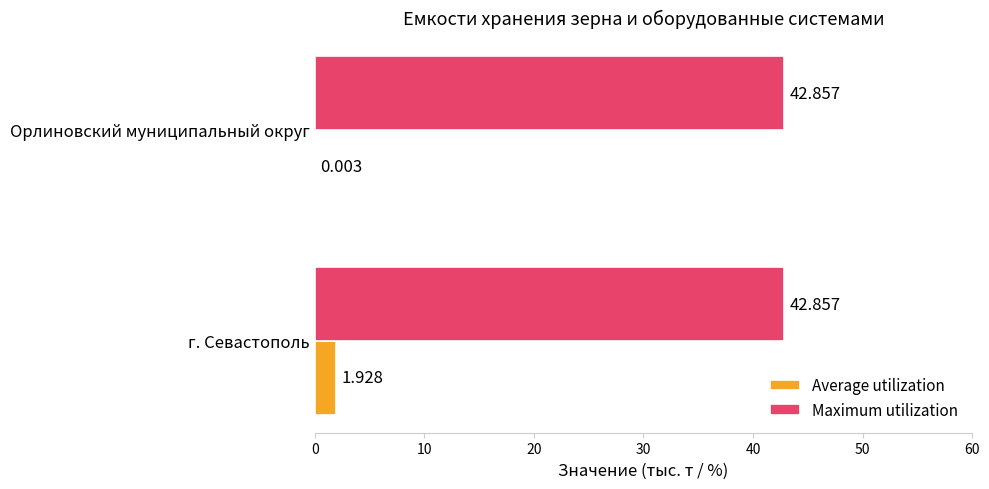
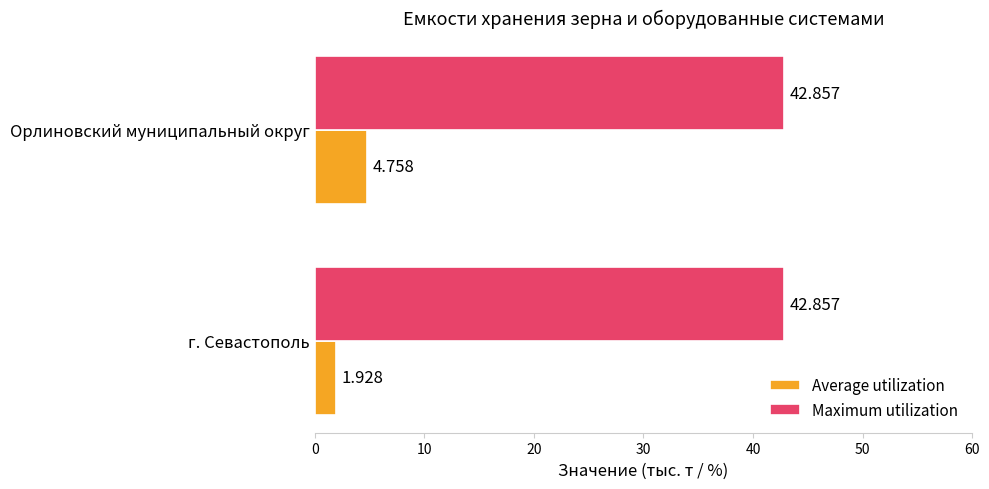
  {
    "Average utilization": {
-     "Орлиновский муниципальный округ": 0.003,
+     "Орлиновский муниципальный округ": 4.758,
      "г. Севастополь": 1.928
    },
    "Maximum utilization": {
      "Орлиновский муниципальный округ": 42.857,
      "г. Севастополь": 42.857
    }
  }
